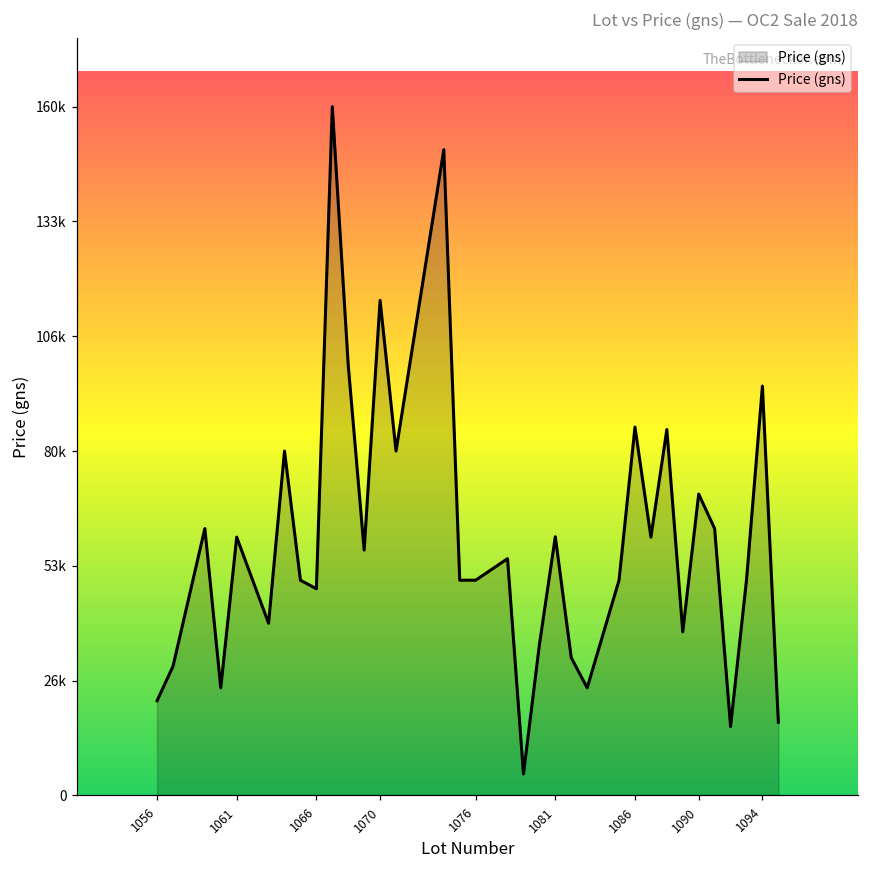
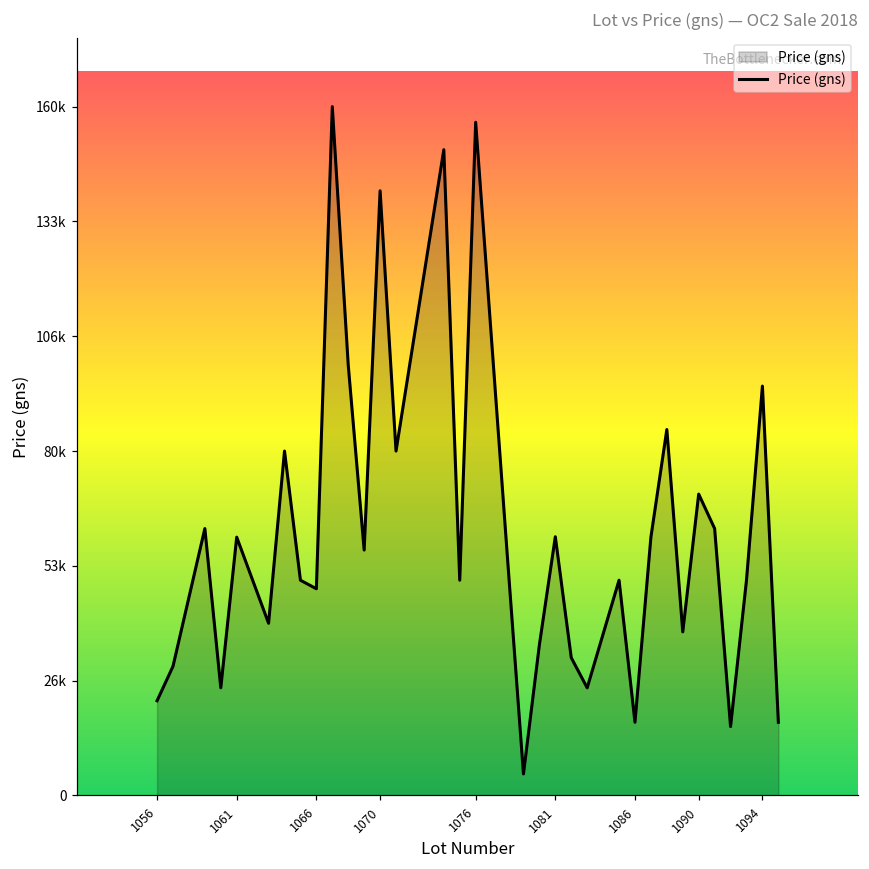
  {
    "1056": 22000,
    "1061": 60000,
    "1066": 48000,
-   "1070": 115000,
-   "1076": 50000,
+   "1070": 140000,
+   "1076": 156000,
    "1081": 60000,
-   "1086": 86000,
+   "1086": 17000,
    "1090": 70000,
    "1094": 95000
  }
